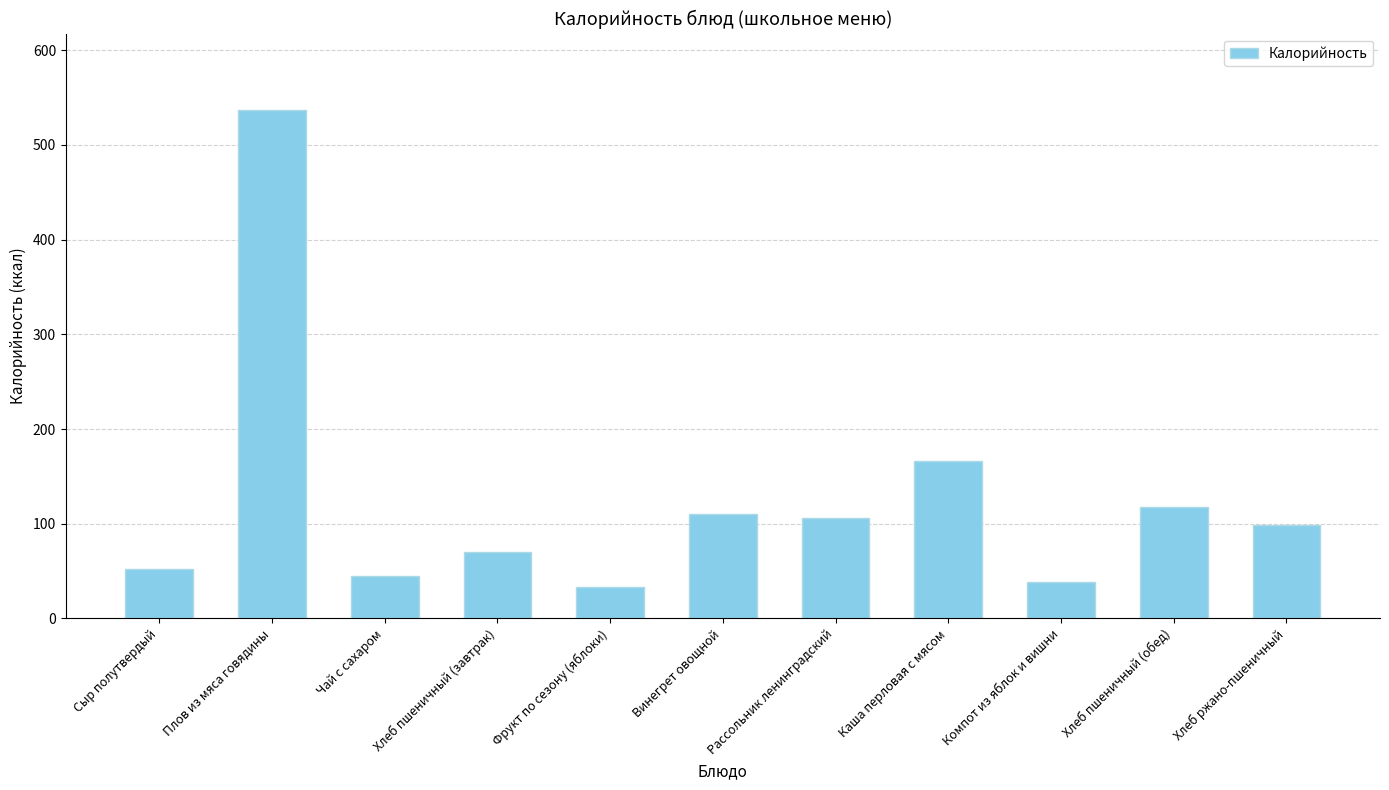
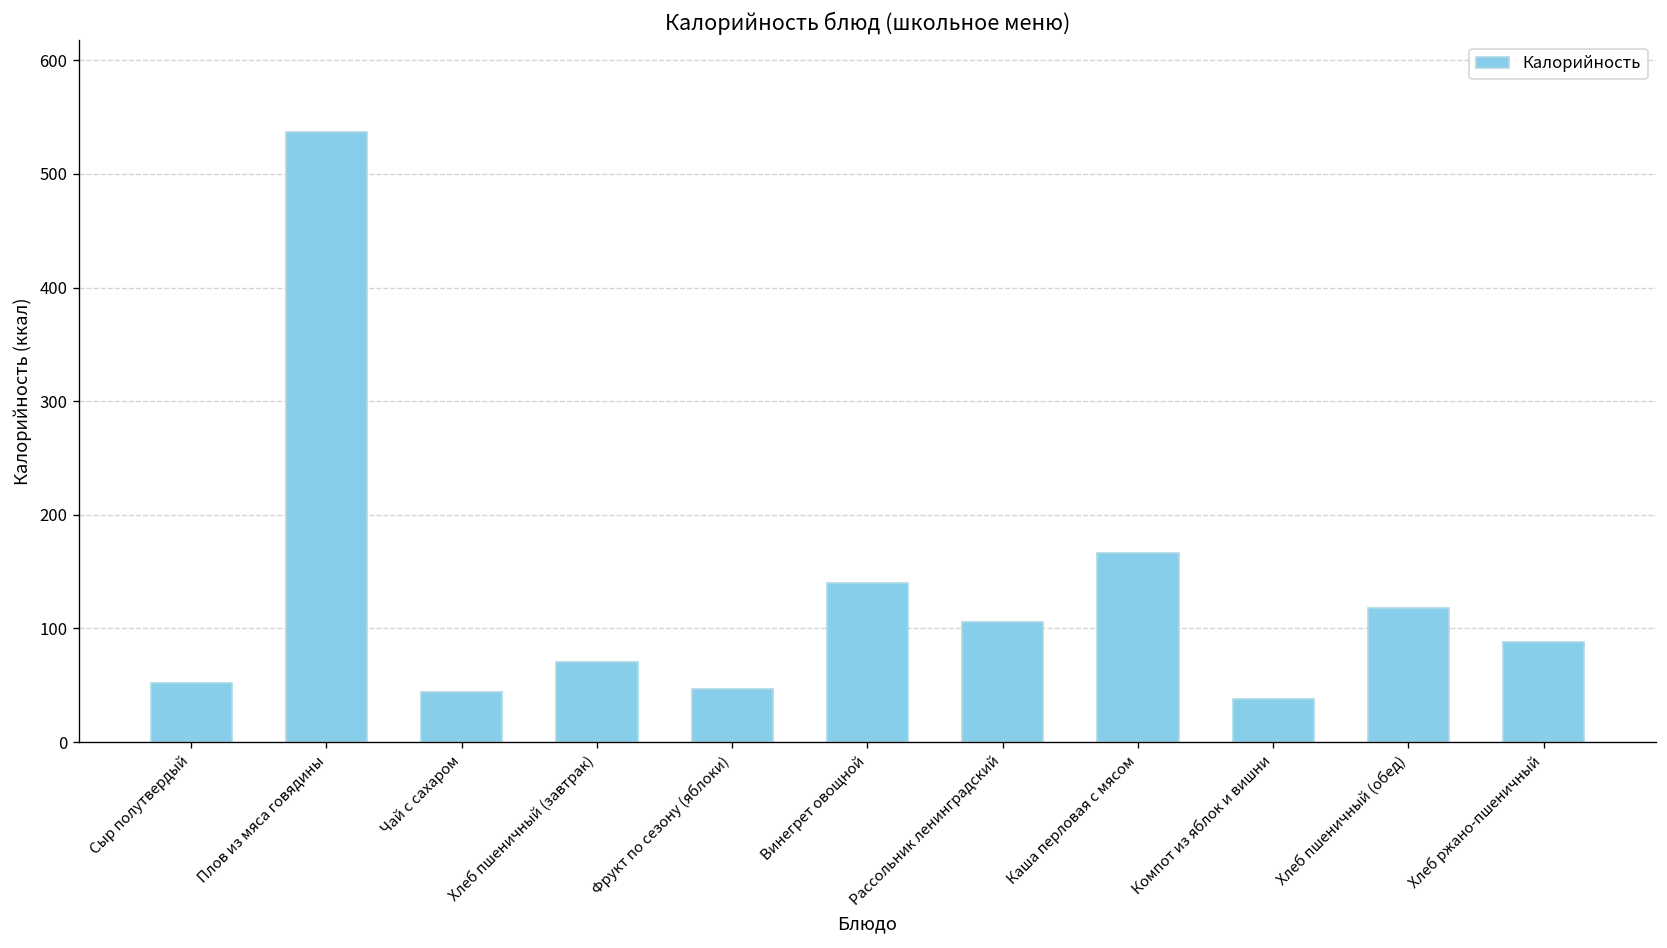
  {
    "Сыр полутвердый": 50,
    "Плов из мяса говядины": 540,
    "Чай с сахаром": 40,
    "Хлеб пшеничный (завтрак)": 70,
-   "Фрукт по сезону (яблоки)": 30,
-   "Винегрет овощной": 110,
+   "Фрукт по сезону (яблоки)": 50,
+   "Винегрет овощной": 140,
    "Рассольник ленинградский": 110,
    "Каша перловая с мясом": 170,
    "Компот из яблок и вишни": 40,
    "Хлеб пшеничный (обед)": 120,
-   "Хлеб ржано-пшеничный": 100
+   "Хлеб ржано-пшеничный": 90
  }
